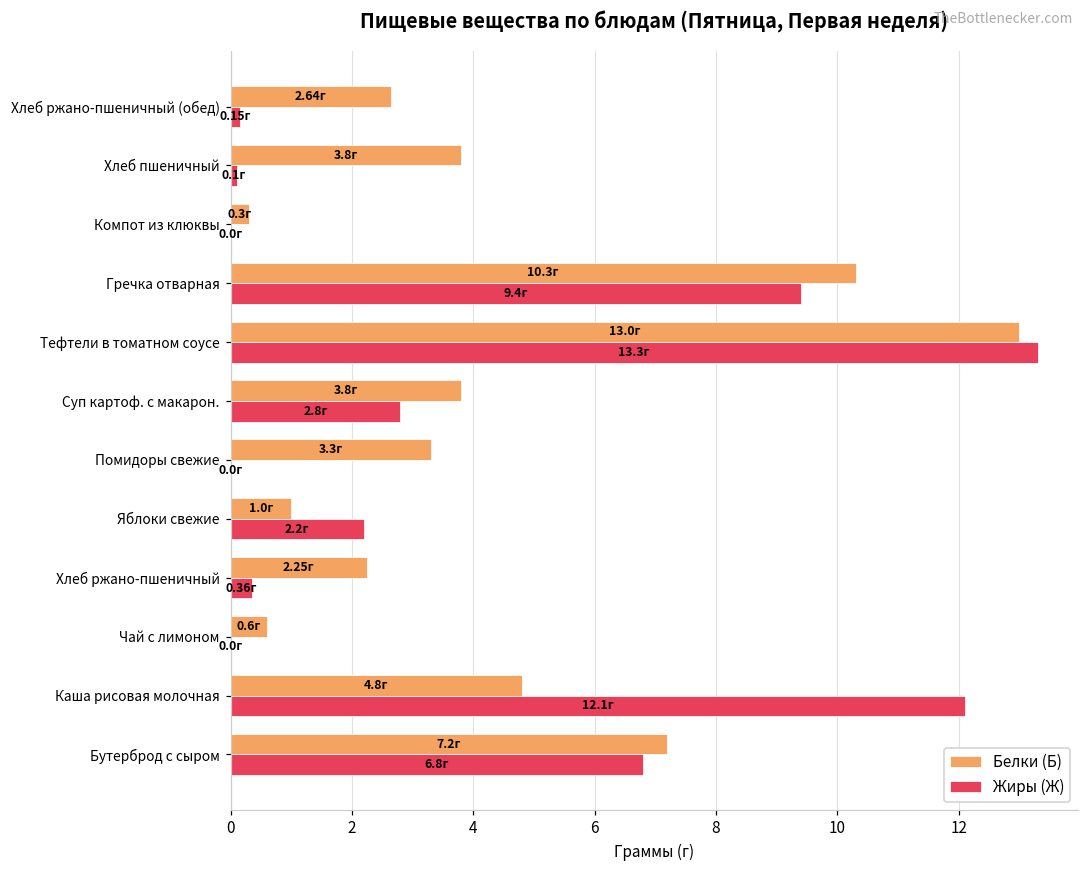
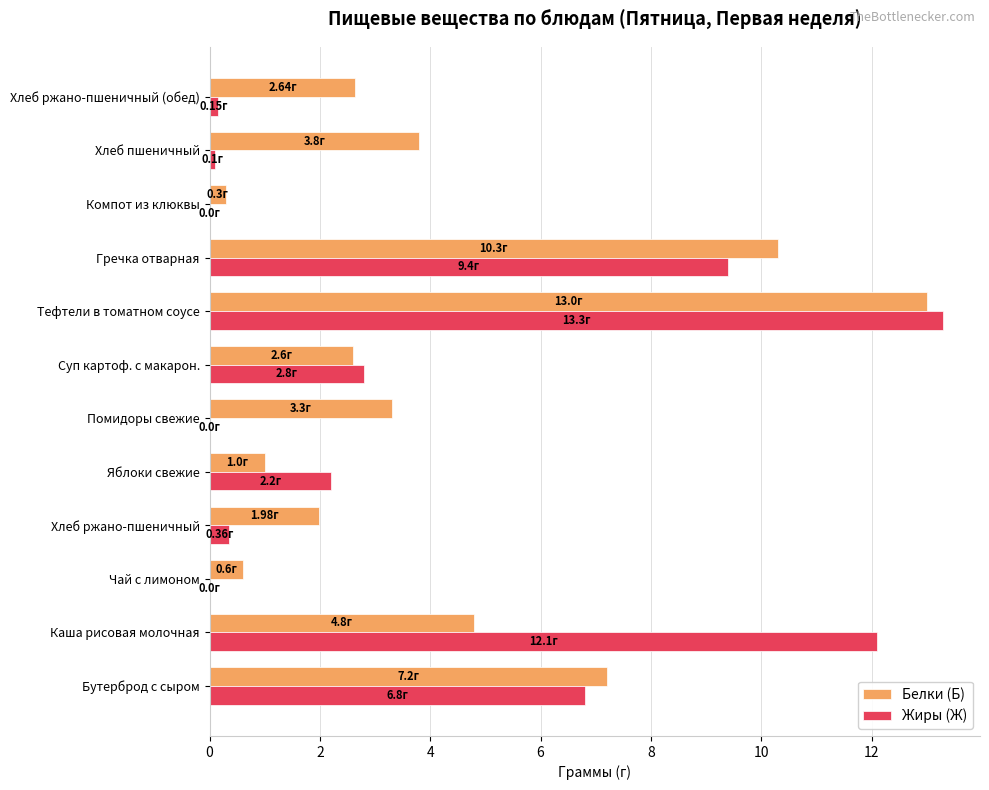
  {
    "Белки (Б)": {
      "Хлеб ржано-пшеничный (обед)": "2.64г",
      "Хлеб пшеничный": "3.8г",
      "Компот из клюквы": "0.3г",
      "Гречка отварная": "10.3г",
      "Тефтели в томатном соусе": "13.0г",
-     "Суп картоф. с макарон.": "3.8г",
+     "Суп картоф. с макарон.": "2.6г",
      "Помидоры свежие": "3.3г",
      "Яблоки свежие": "1.0г",
-     "Хлеб ржано-пшеничный": "2.25г",
+     "Хлеб ржано-пшеничный": "1.98г",
      "Чай с лимоном": "0.6г",
      "Каша рисовая молочная": "4.8г",
      "Бутерброд с сыром": "7.2г"
    },
    "Жиры (Ж)": {
      "Хлеб ржано-пшеничный (обед)": "0.15г",
      "Хлеб пшеничный": "0.1г",
      "Компот из клюквы": "0.0г",
      "Гречка отварная": "9.4г",
      "Тефтели в томатном соусе": "13.3г",
      "Суп картоф. с макарон.": "2.8г",
      "Помидоры свежие": "0.0г",
      "Яблоки свежие": "2.2г",
      "Хлеб ржано-пшеничный": "0.36г",
      "Чай с лимоном": "0.0г",
      "Каша рисовая молочная": "12.1г",
      "Бутерброд с сыром": "6.8г"
    }
  }
